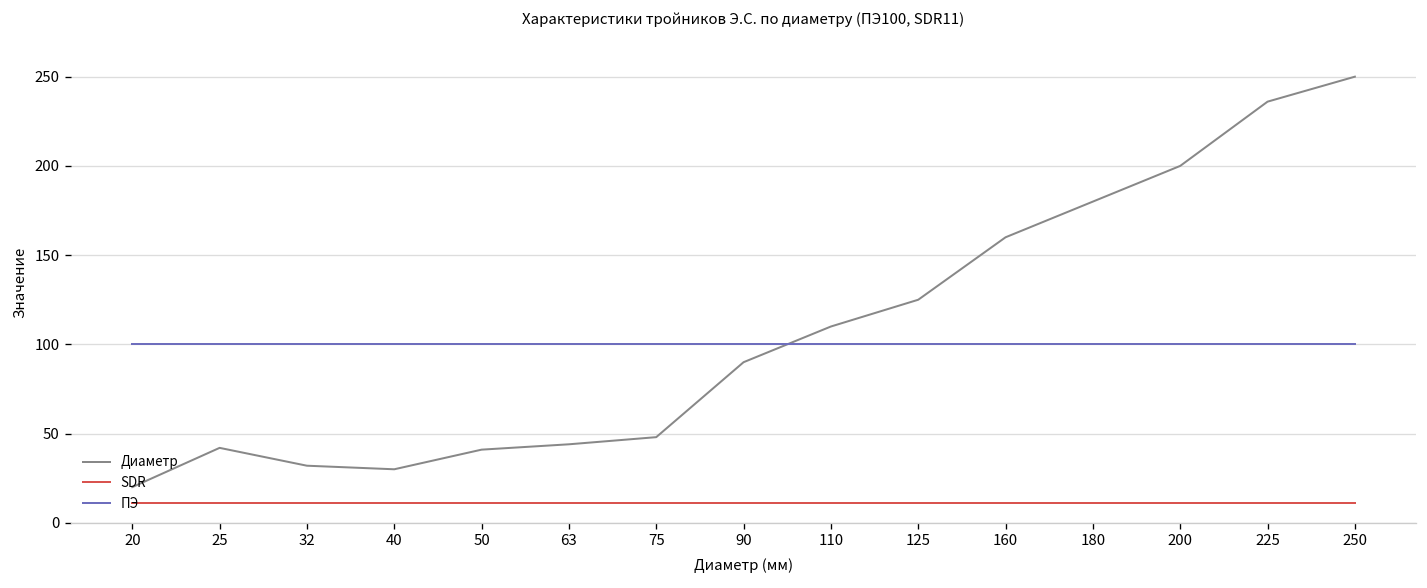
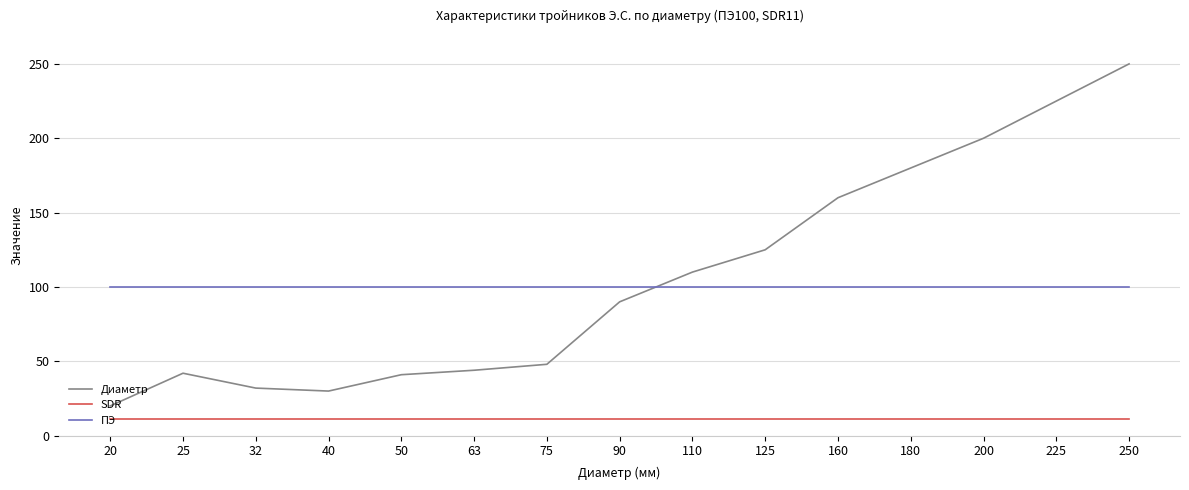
  {
    "Диаметр": {
      "20": 20,
      "25": 42,
      "32": 32,
      "40": 30,
      "50": 41,
      "63": 44,
      "75": 48,
      "90": 90,
      "110": 110,
      "125": 125,
      "160": 160,
      "180": 180,
      "200": 200,
-     "225": 236,
+     "225": 225,
      "250": 250
    },
    "SDR": {
      "20": 11,
      "25": 11,
      "32": 11,
      "40": 11,
      "50": 11,
      "63": 11,
      "75": 11,
      "90": 11,
      "110": 11,
      "125": 11,
      "160": 11,
      "180": 11,
      "200": 11,
      "225": 11,
      "250": 11
    },
    "ПЭ": {
      "20": 100,
      "25": 100,
      "32": 100,
      "40": 100,
      "50": 100,
      "63": 100,
      "75": 100,
      "90": 100,
      "110": 100,
      "125": 100,
      "160": 100,
      "180": 100,
      "200": 100,
      "225": 100,
      "250": 100
    }
  }
